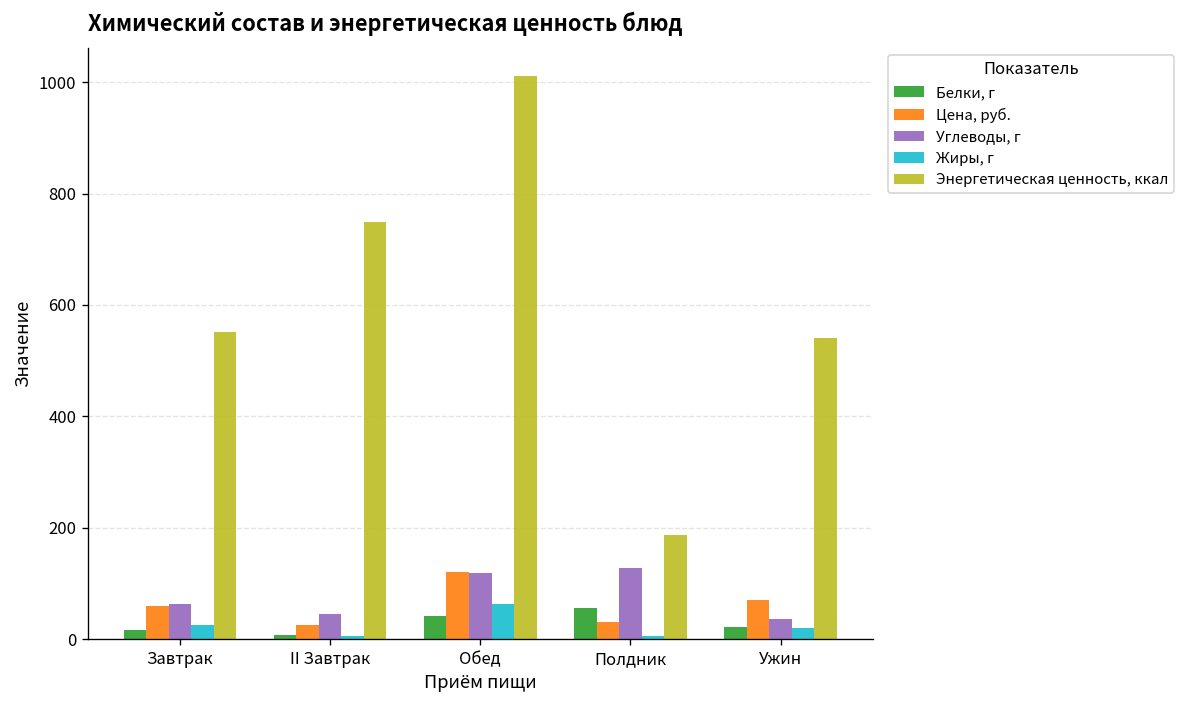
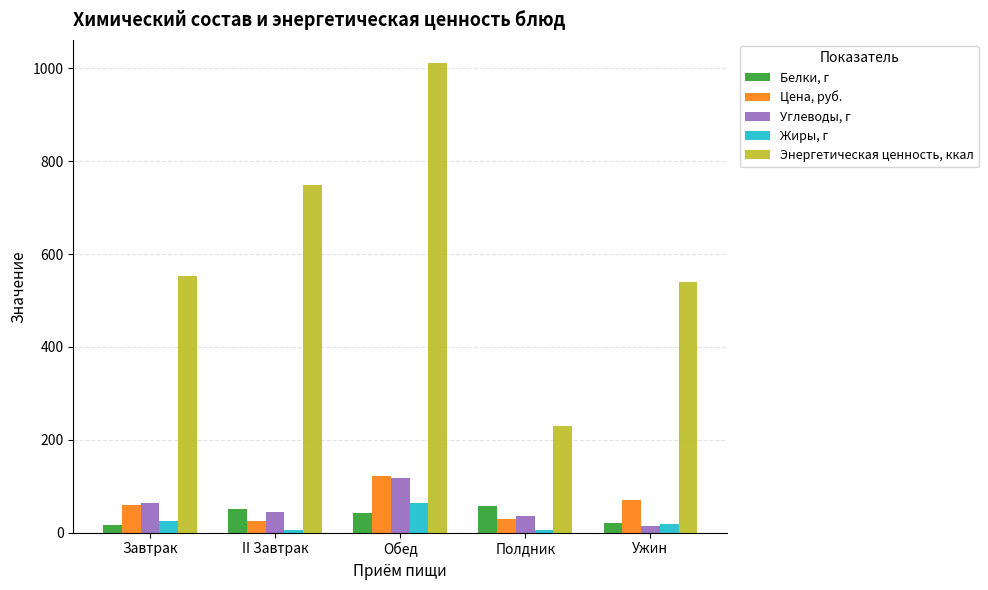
  {
    "Белки, г": {
      "Завтрак": 20,
-     "II Завтрак": 10,
+     "II Завтрак": 50,
      "Обед": 40,
      "Полдник": 60,
      "Ужин": 20
    },
    "Цена, руб.": {
      "Завтрак": 60,
      "II Завтрак": 30,
      "Обед": 120,
      "Полдник": 30,
      "Ужин": 70
    },
    "Углеводы, г": {
      "Завтрак": 60,
      "II Завтрак": 40,
      "Обед": 120,
-     "Полдник": 130,
-     "Ужин": 40
+     "Полдник": 40,
+     "Ужин": 10
    },
    "Жиры, г": {
      "Завтрак": 30,
      "II Завтрак": 10,
      "Обед": 60,
      "Полдник": 10,
      "Ужин": 20
    },
    "Энергетическая ценность, ккал": {
      "Завтрак": 550,
      "II Завтрак": 750,
      "Обед": 1010,
-     "Полдник": 190,
+     "Полдник": 230,
      "Ужин": 540
    }
  }
